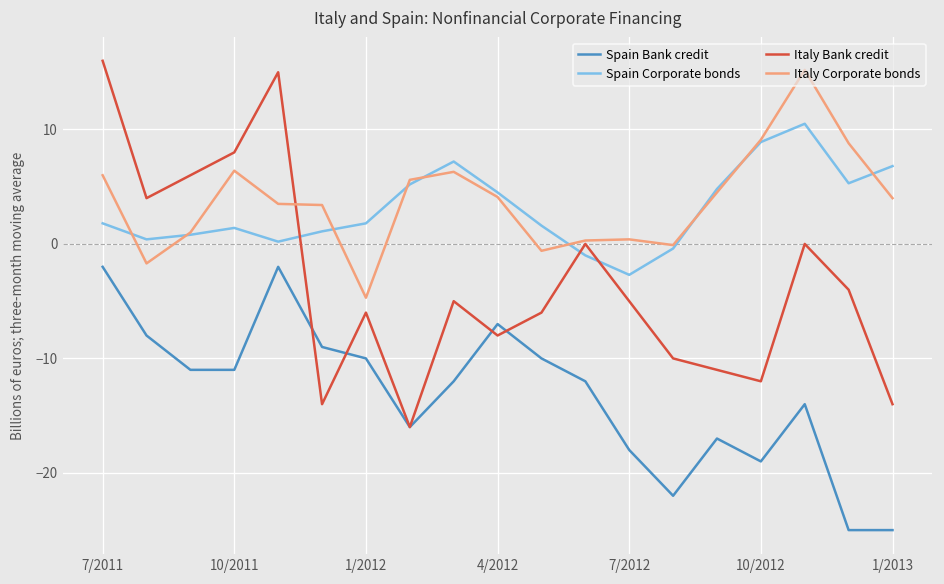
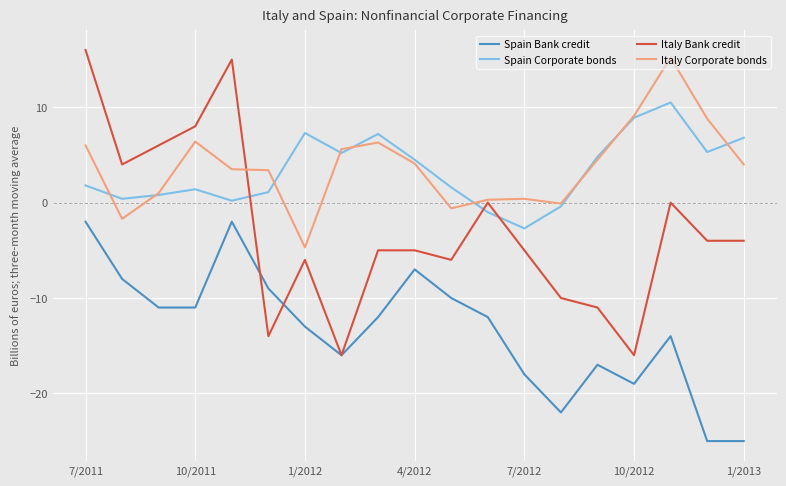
  {
    "Spain Bank credit": {
      "7/2011": -2,
      "10/2011": -11,
-     "1/2012": -10,
+     "1/2012": -13,
      "4/2012": -7,
      "7/2012": -18,
      "10/2012": -19,
      "1/2013": -25
    },
    "Spain Corporate bonds": {
      "7/2011": 2,
      "10/2011": 1,
-     "1/2012": 2,
+     "1/2012": 7,
      "4/2012": 5,
      "7/2012": -3,
      "1/2013": 7
    },
    "Italy Bank credit": {
      "7/2011": 16,
      "10/2011": 8,
      "1/2012": -6,
-     "4/2012": -8,
+     "4/2012": -5,
      "7/2012": -5,
-     "10/2012": -12,
-     "1/2013": -14
+     "10/2012": -16,
+     "1/2013": -4
    },
    "Italy Corporate bonds": {
      "7/2011": 6,
      "10/2011": 6,
      "1/2012": -5,
      "4/2012": 4,
      "7/2012": 0,
      "1/2013": 4
    }
  }
